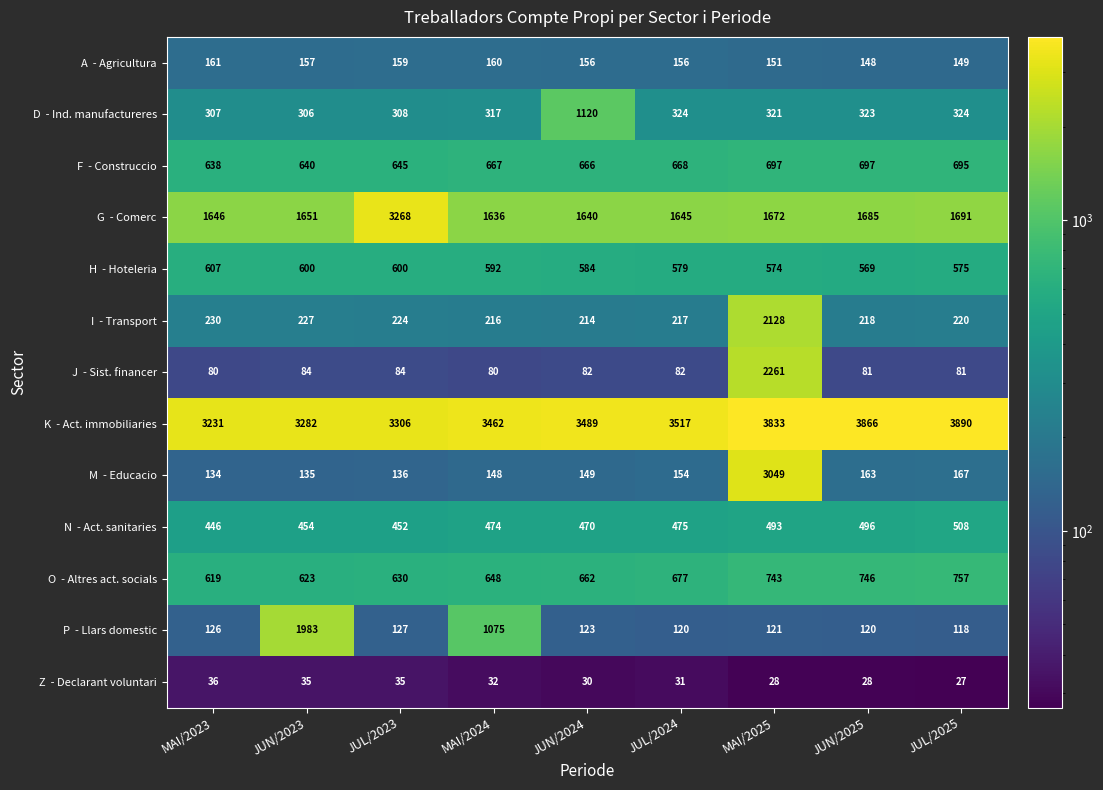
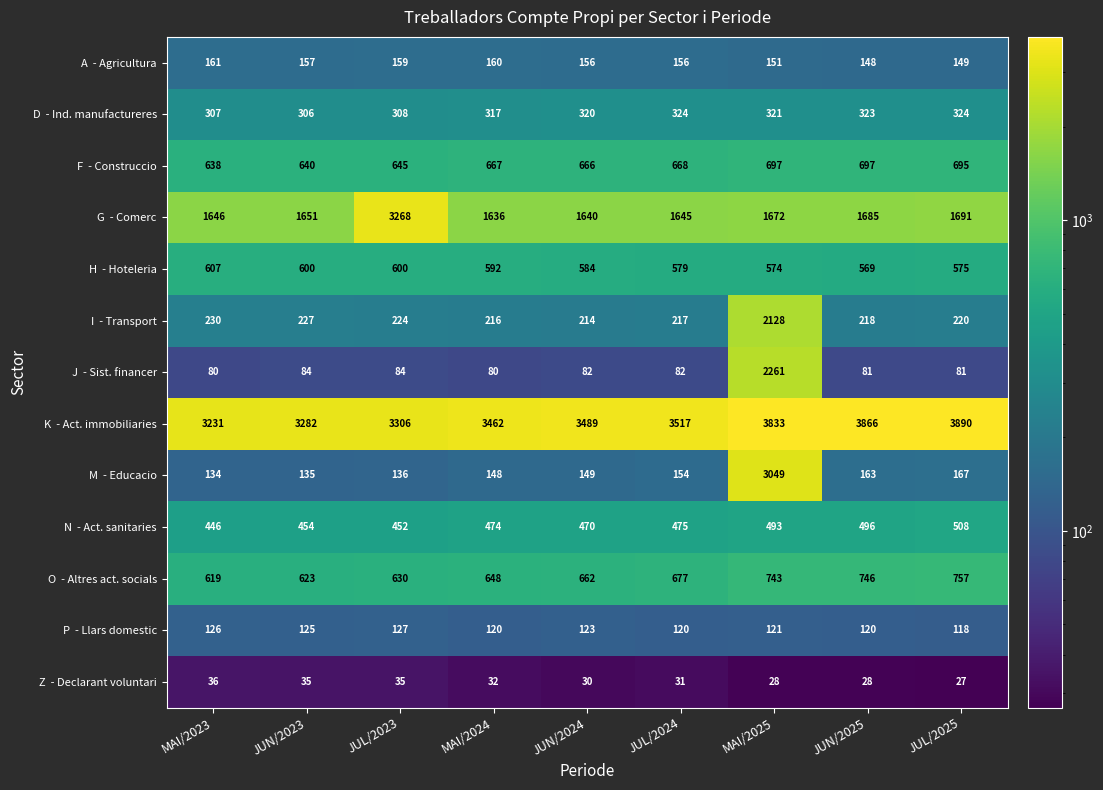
  {
    "A - Agricultura": {
      "MAI/2023": 161,
      "JUN/2023": 157,
      "JUL/2023": 159,
      "MAI/2024": 160,
      "JUN/2024": 156,
      "JUL/2024": 156,
      "MAI/2025": 151,
      "JUN/2025": 148,
      "JUL/2025": 149
    },
    "D - Ind. manufactureres": {
      "MAI/2023": 307,
      "JUN/2023": 306,
      "JUL/2023": 308,
      "MAI/2024": 317,
-     "JUN/2024": 1120,
+     "JUN/2024": 320,
      "JUL/2024": 324,
      "MAI/2025": 321,
      "JUN/2025": 323,
      "JUL/2025": 324
    },
    "F - Construccio": {
      "MAI/2023": 638,
      "JUN/2023": 640,
      "JUL/2023": 645,
      "MAI/2024": 667,
      "JUN/2024": 666,
      "JUL/2024": 668,
      "MAI/2025": 697,
      "JUN/2025": 697,
      "JUL/2025": 695
    },
    "G - Comerc": {
      "MAI/2023": 1646,
      "JUN/2023": 1651,
      "JUL/2023": 3268,
      "MAI/2024": 1636,
      "JUN/2024": 1640,
      "JUL/2024": 1645,
      "MAI/2025": 1672,
      "JUN/2025": 1685,
      "JUL/2025": 1691
    },
    "H - Hoteleria": {
      "MAI/2023": 607,
      "JUN/2023": 600,
      "JUL/2023": 600,
      "MAI/2024": 592,
      "JUN/2024": 584,
      "JUL/2024": 579,
      "MAI/2025": 574,
      "JUN/2025": 569,
      "JUL/2025": 575
    },
    "I - Transport": {
      "MAI/2023": 230,
      "JUN/2023": 227,
      "JUL/2023": 224,
      "MAI/2024": 216,
      "JUN/2024": 214,
      "JUL/2024": 217,
      "MAI/2025": 2128,
      "JUN/2025": 218,
      "JUL/2025": 220
    },
    "J - Sist. financer": {
      "MAI/2023": 80,
      "JUN/2023": 84,
      "JUL/2023": 84,
      "MAI/2024": 80,
      "JUN/2024": 82,
      "JUL/2024": 82,
      "MAI/2025": 2261,
      "JUN/2025": 81,
      "JUL/2025": 81
    },
    "K - Act. immobiliaries": {
      "MAI/2023": 3231,
      "JUN/2023": 3282,
      "JUL/2023": 3306,
      "MAI/2024": 3462,
      "JUN/2024": 3489,
      "JUL/2024": 3517,
      "MAI/2025": 3833,
      "JUN/2025": 3866,
      "JUL/2025": 3890
    },
    "M - Educacio": {
      "MAI/2023": 134,
      "JUN/2023": 135,
      "JUL/2023": 136,
      "MAI/2024": 148,
      "JUN/2024": 149,
      "JUL/2024": 154,
      "MAI/2025": 3049,
      "JUN/2025": 163,
      "JUL/2025": 167
    },
    "N - Act. sanitaries": {
      "MAI/2023": 446,
      "JUN/2023": 454,
      "JUL/2023": 452,
      "MAI/2024": 474,
      "JUN/2024": 470,
      "JUL/2024": 475,
      "MAI/2025": 493,
      "JUN/2025": 496,
      "JUL/2025": 508
    },
    "O - Altres act. socials": {
      "MAI/2023": 619,
      "JUN/2023": 623,
      "JUL/2023": 630,
      "MAI/2024": 648,
      "JUN/2024": 662,
      "JUL/2024": 677,
      "MAI/2025": 743,
      "JUN/2025": 746,
      "JUL/2025": 757
    },
    "P - Llars domestic": {
      "MAI/2023": 126,
-     "JUN/2023": 1983,
+     "JUN/2023": 125,
      "JUL/2023": 127,
-     "MAI/2024": 1075,
+     "MAI/2024": 120,
      "JUN/2024": 123,
      "JUL/2024": 120,
      "MAI/2025": 121,
      "JUN/2025": 120,
      "JUL/2025": 118
    },
    "Z - Declarant voluntari": {
      "MAI/2023": 36,
      "JUN/2023": 35,
      "JUL/2023": 35,
      "MAI/2024": 32,
      "JUN/2024": 30,
      "JUL/2024": 31,
      "MAI/2025": 28,
      "JUN/2025": 28,
      "JUL/2025": 27
    }
  }
